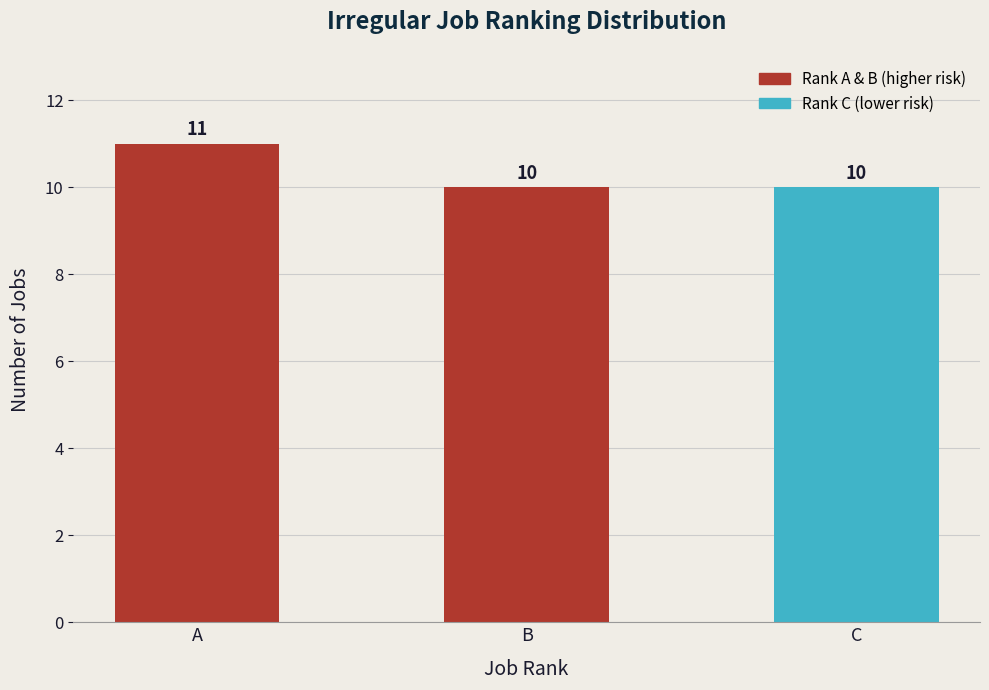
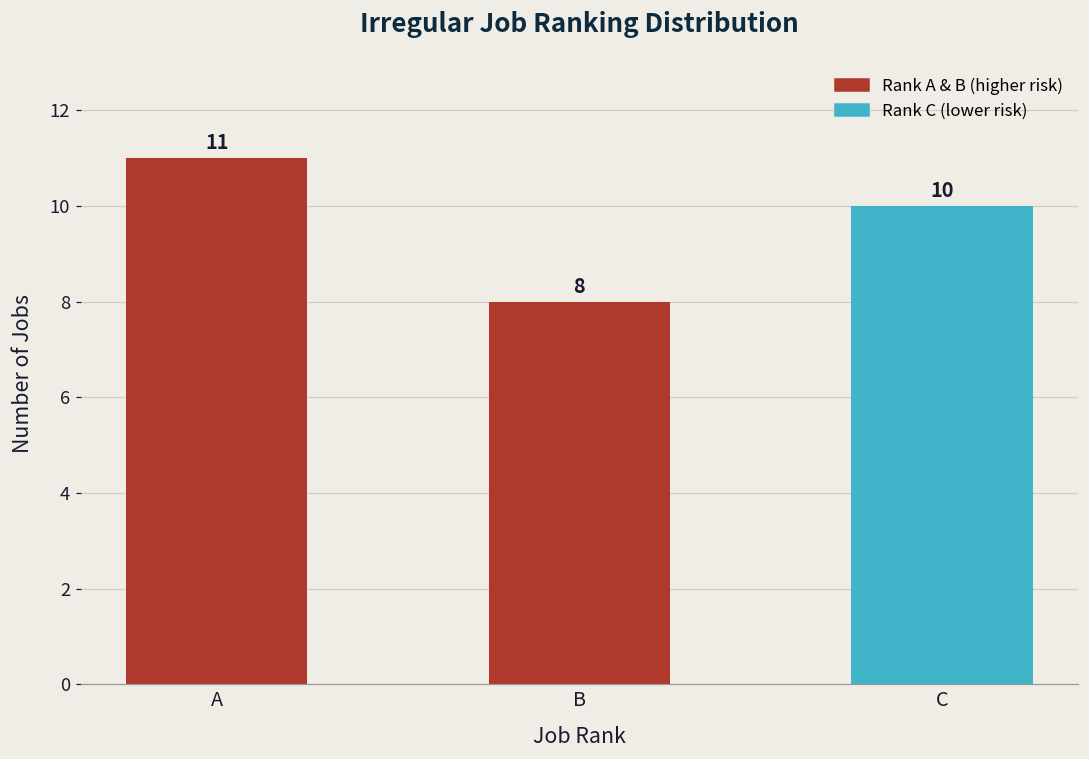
  {
    "A": 11,
-   "B": 10,
+   "B": 8,
    "C": 10
  }
